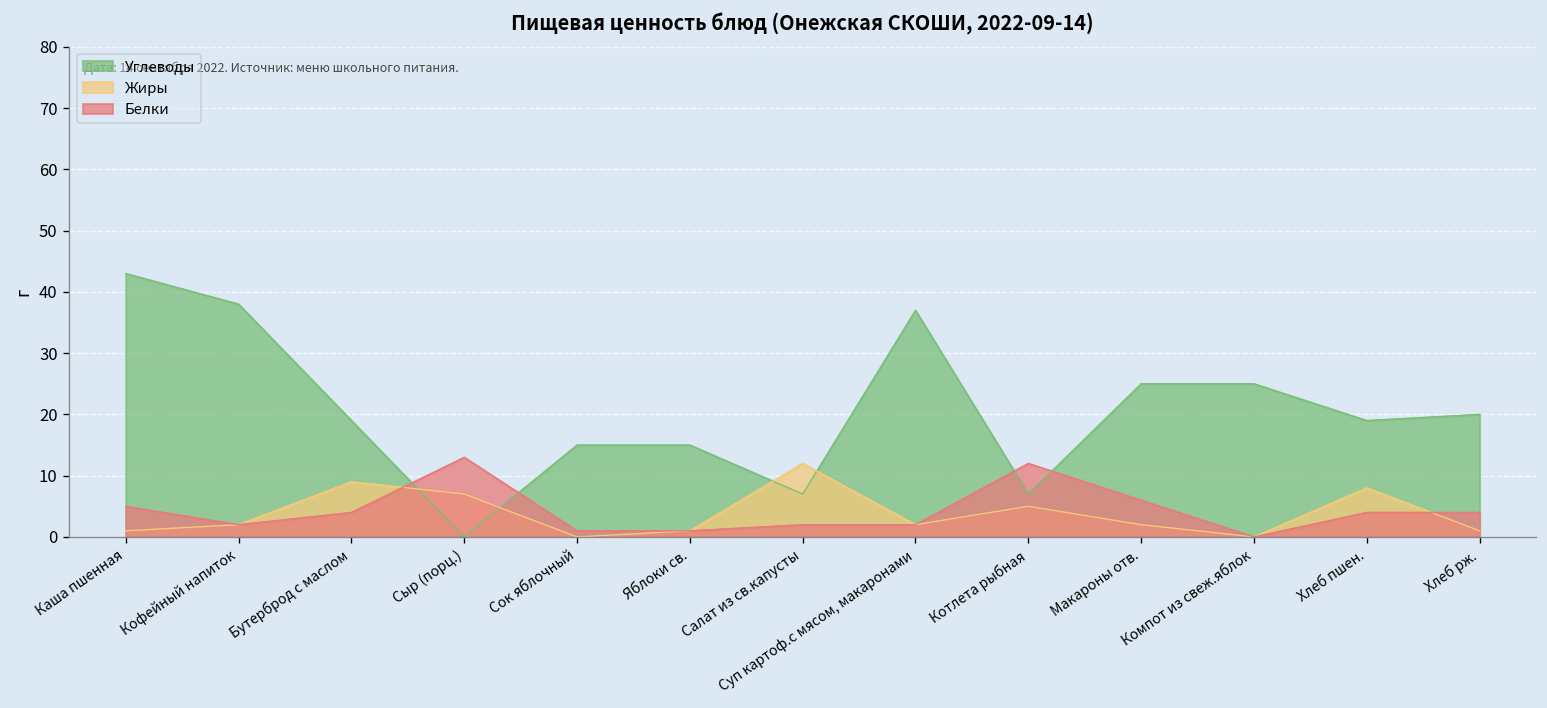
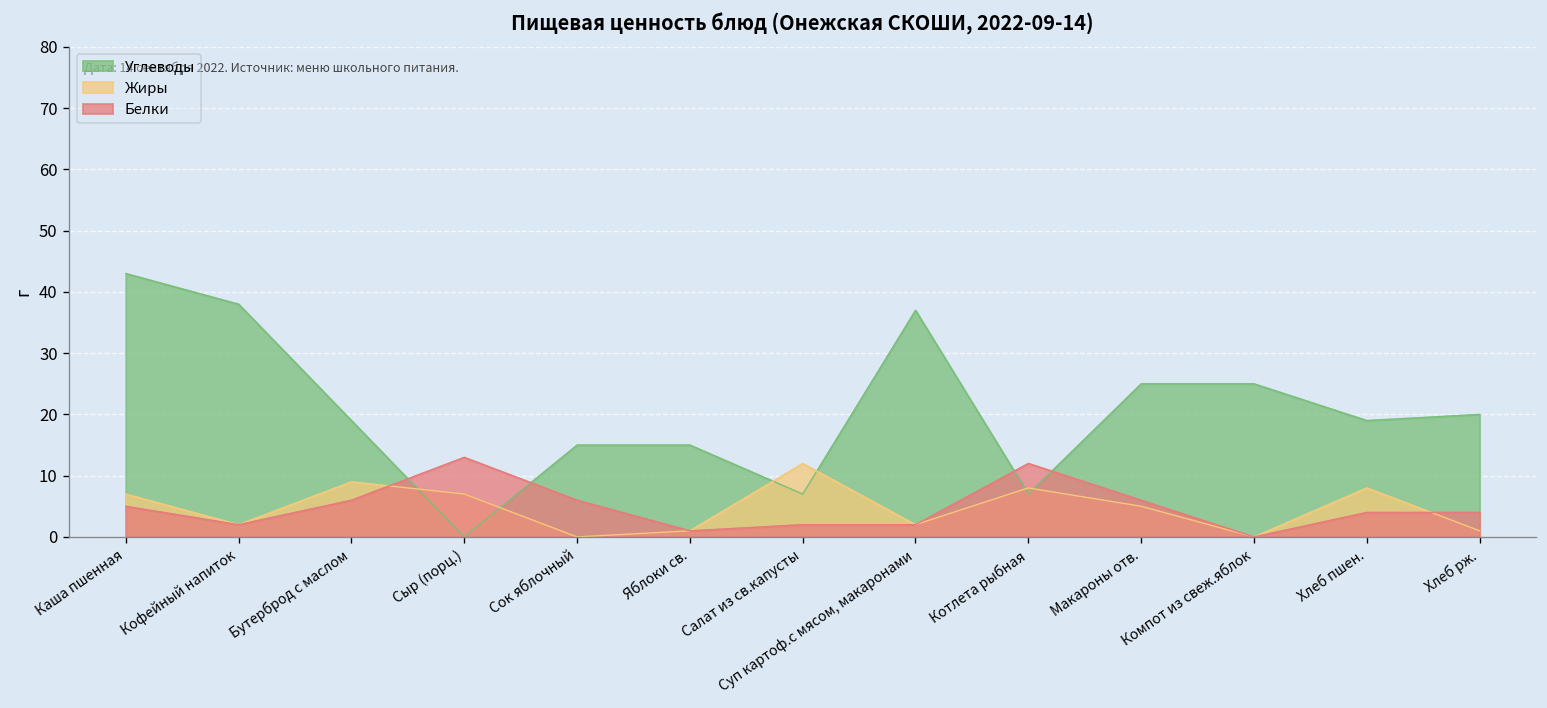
  {
    "Углеводы": {
      "Каша пшенная": 43,
      "Кофейный напиток": 38,
      "Бутерброд с маслом": 19,
      "Сыр (порц.)": 0,
      "Сок яблочный": 15,
      "Яблоки св.": 15,
      "Салат из св.капусты": 7,
      "Суп картоф.с мясом, макаронами": 37,
      "Котлета рыбная": 7,
      "Макароны отв.": 25,
      "Компот из свеж.яблок": 25,
      "Хлеб пшен.": 19,
      "Хлеб рж.": 20
    },
    "Жиры": {
-     "Каша пшенная": 1,
+     "Каша пшенная": 7,
      "Бутерброд с маслом": 9,
      "Сыр (порц.)": 7,
      "Сок яблочный": 0,
      "Салат из св.капусты": 12,
-     "Котлета рыбная": 5,
-     "Макароны отв.": 2,
+     "Котлета рыбная": 8,
+     "Макароны отв.": 5,
      "Хлеб пшен.": 8,
      "Хлеб рж.": 1
    },
    "Белки": {
      "Каша пшенная": 5,
-     "Бутерброд с маслом": 4,
+     "Бутерброд с маслом": 6,
      "Сыр (порц.)": 13,
-     "Сок яблочный": 1,
+     "Сок яблочный": 6,
      "Салат из св.капусты": 2,
      "Котлета рыбная": 12,
      "Макароны отв.": 6,
      "Хлеб пшен.": 4,
      "Хлеб рж.": 4
    }
  }
